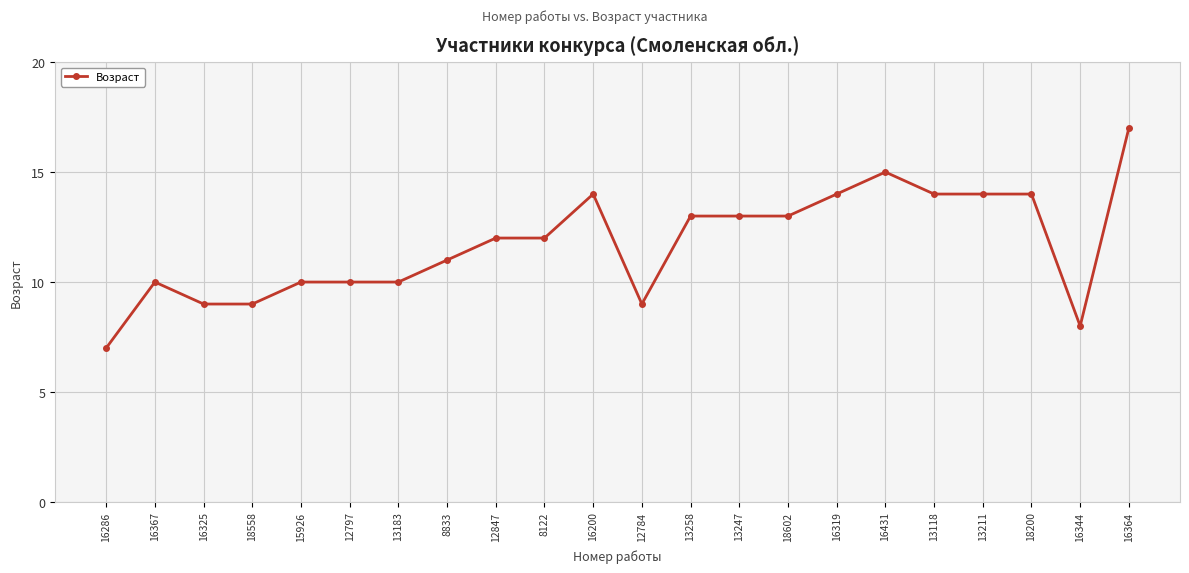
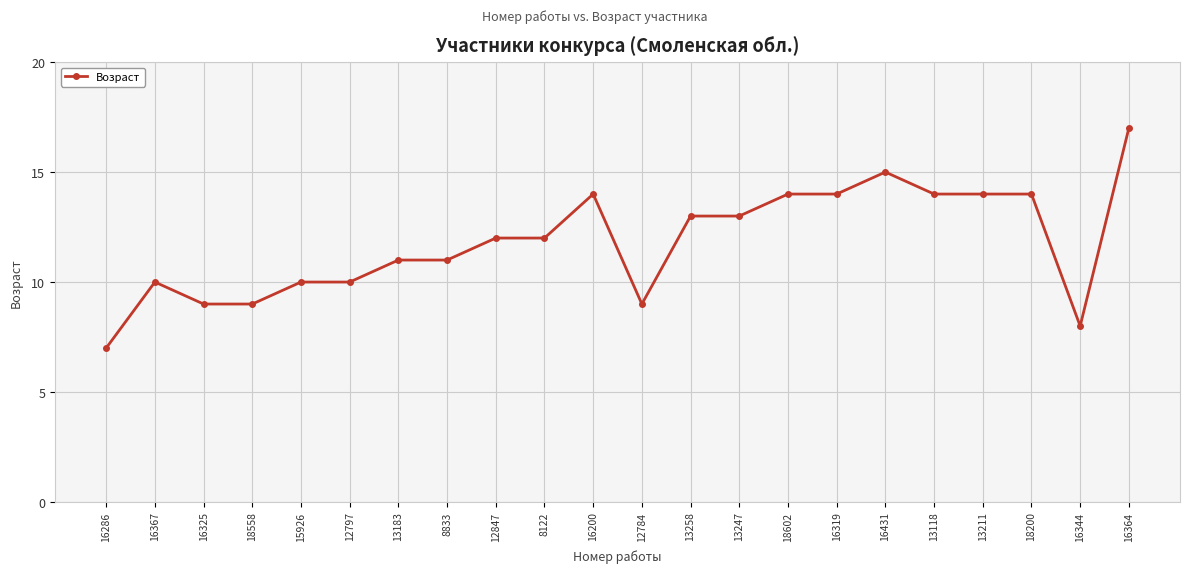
  {
    "16286": 7,
    "16367": 10,
    "16325": 9,
    "18558": 9,
    "15926": 10,
    "12797": 10,
-   "13183": 10,
+   "13183": 11,
    "8833": 11,
    "12847": 12,
    "8122": 12,
    "16200": 14,
    "12784": 9,
    "13258": 13,
    "13247": 13,
-   "18602": 13,
+   "18602": 14,
    "16319": 14,
    "16431": 15,
    "13118": 14,
    "13211": 14,
    "18200": 14,
    "16344": 8,
    "16364": 17
  }
